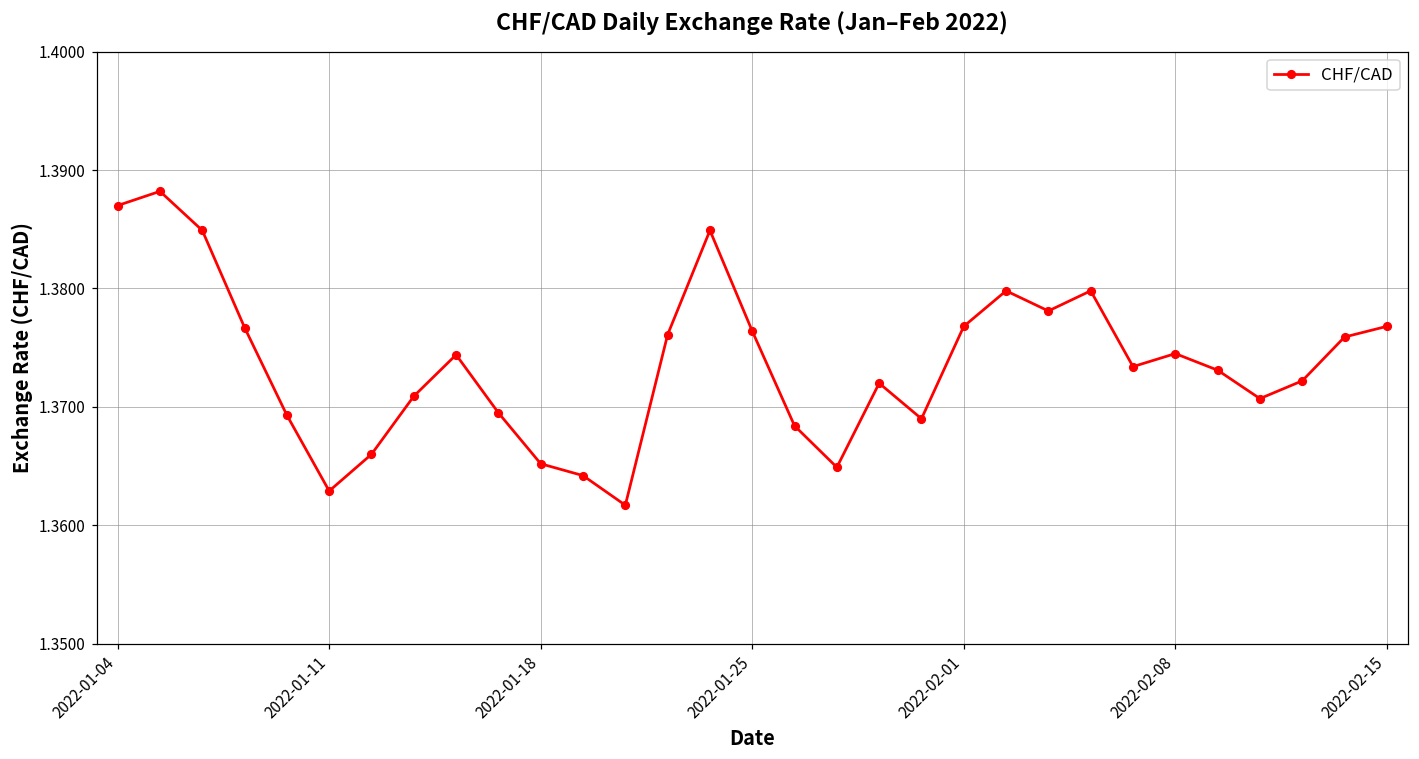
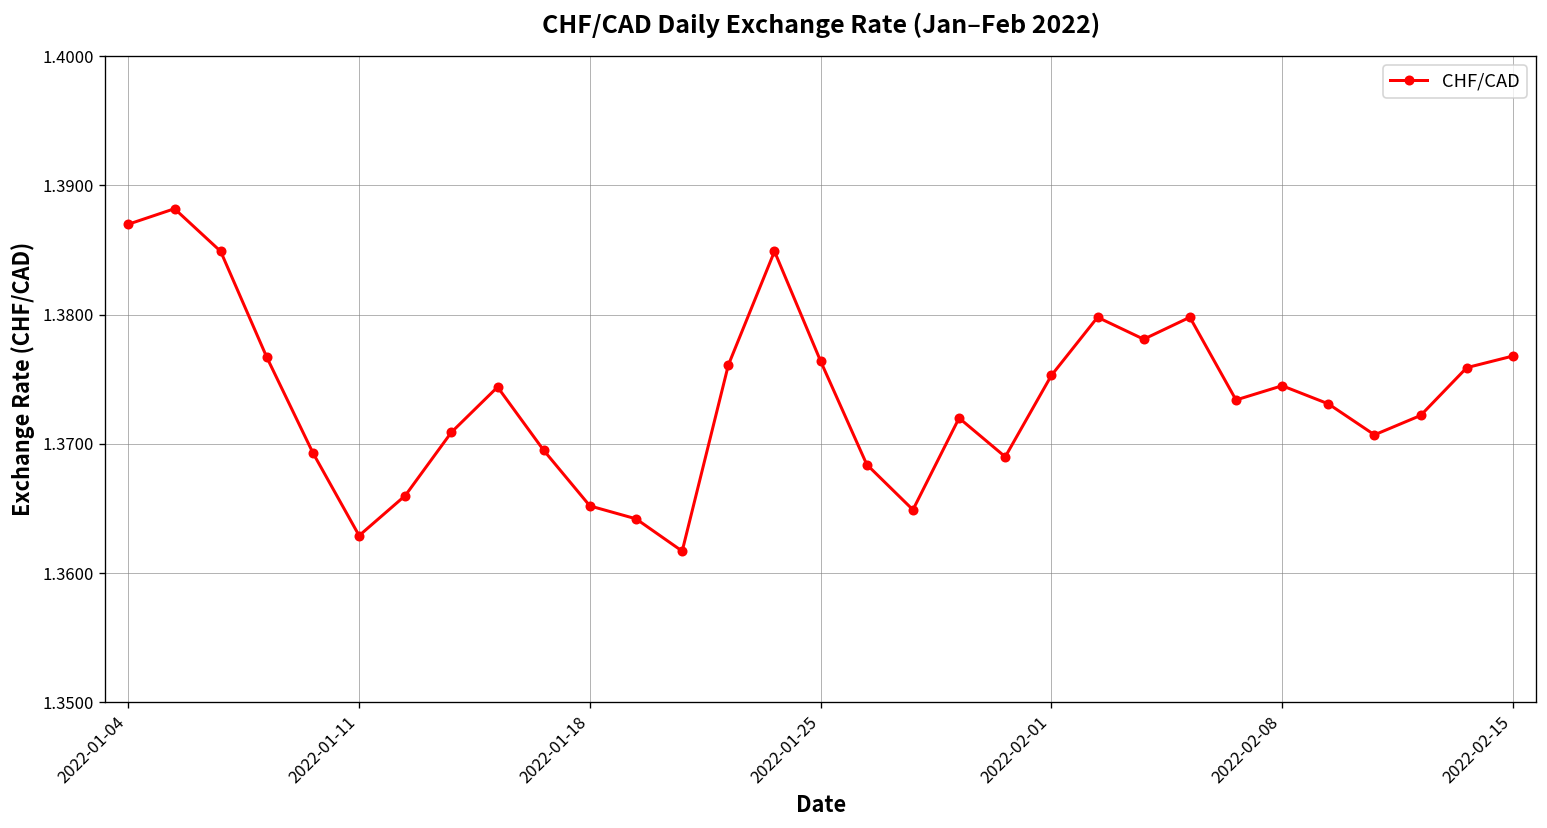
  {
    "2022-01-04": 1.3870,
    "2022-01-11": 1.3629,
    "2022-01-18": 1.3652,
    "2022-01-25": 1.3764,
-   "2022-02-01": 1.3768,
+   "2022-02-01": 1.3753,
    "2022-02-08": 1.3745,
    "2022-02-15": 1.3768
  }
